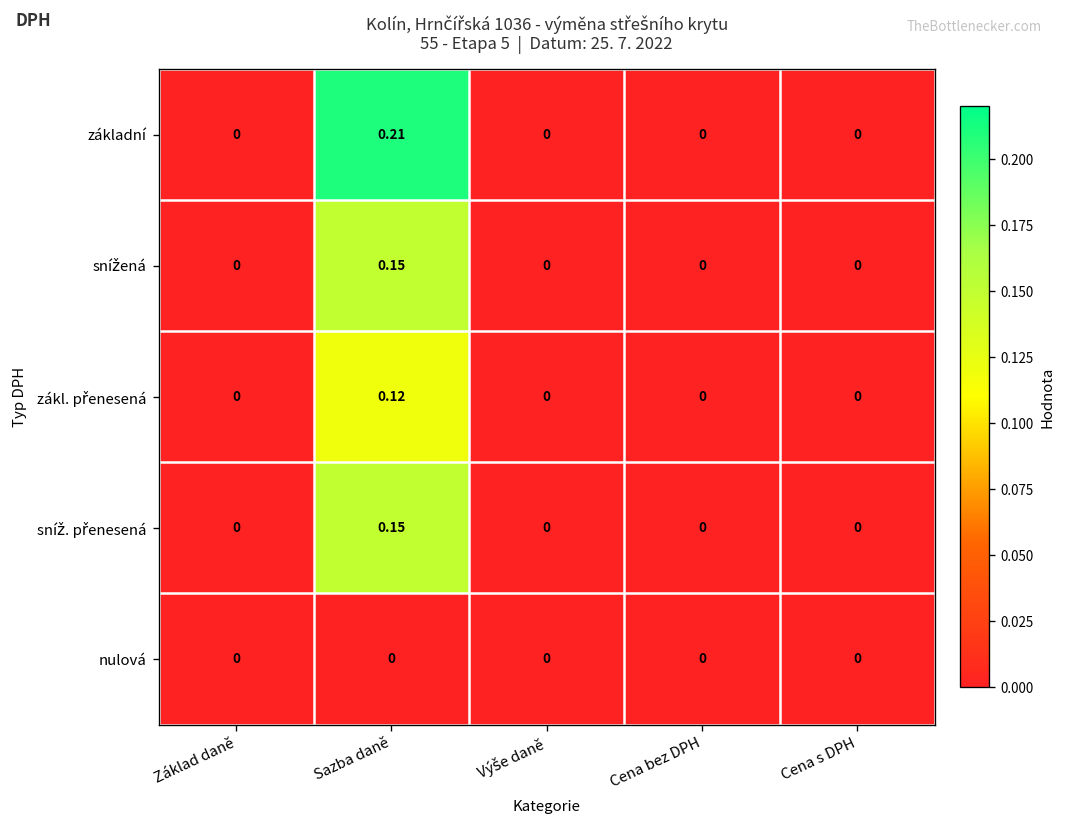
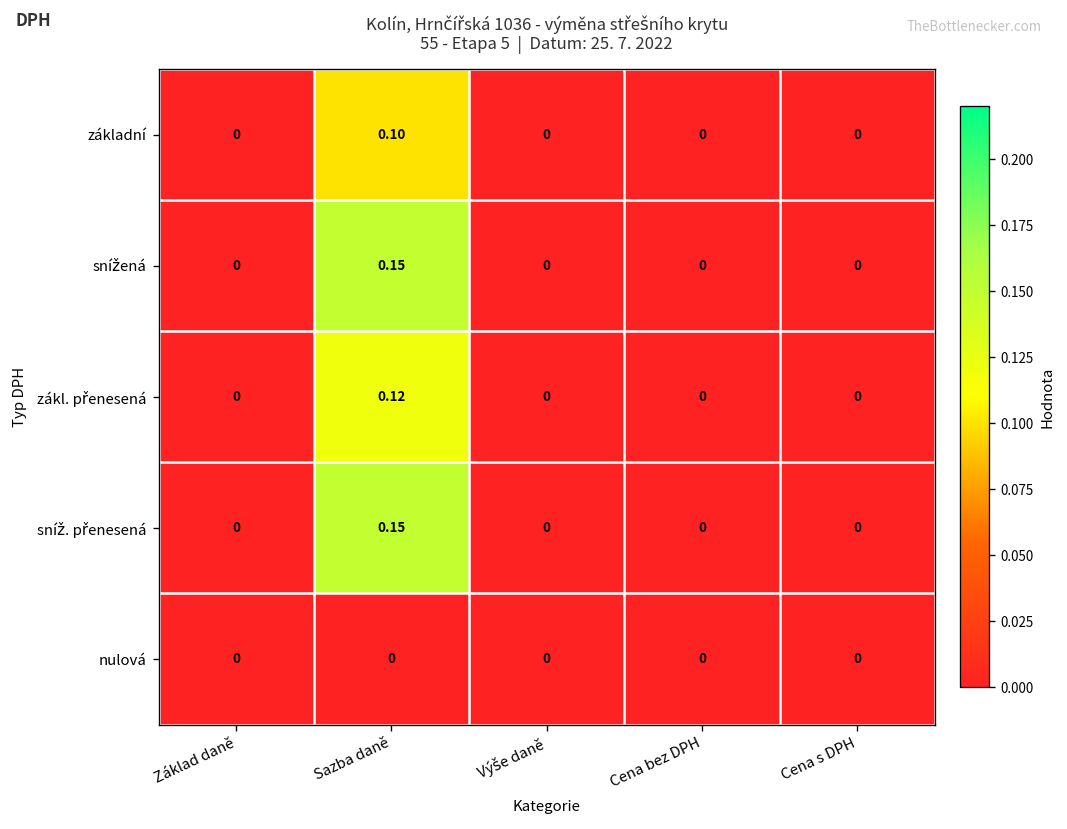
  {
    "základní": {
      "Základ daně": 0,
-     "Sazba daně": 0.21,
+     "Sazba daně": 0.10,
      "Výše daně": 0,
      "Cena bez DPH": 0,
      "Cena s DPH": 0
    },
    "snížená": {
      "Základ daně": 0,
      "Sazba daně": 0.15,
      "Výše daně": 0,
      "Cena bez DPH": 0,
      "Cena s DPH": 0
    },
    "zákl. přenesená": {
      "Základ daně": 0,
      "Sazba daně": 0.12,
      "Výše daně": 0,
      "Cena bez DPH": 0,
      "Cena s DPH": 0
    },
    "sníž. přenesená": {
      "Základ daně": 0,
      "Sazba daně": 0.15,
      "Výše daně": 0,
      "Cena bez DPH": 0,
      "Cena s DPH": 0
    },
    "nulová": {
      "Základ daně": 0,
      "Sazba daně": 0,
      "Výše daně": 0,
      "Cena bez DPH": 0,
      "Cena s DPH": 0
    }
  }
